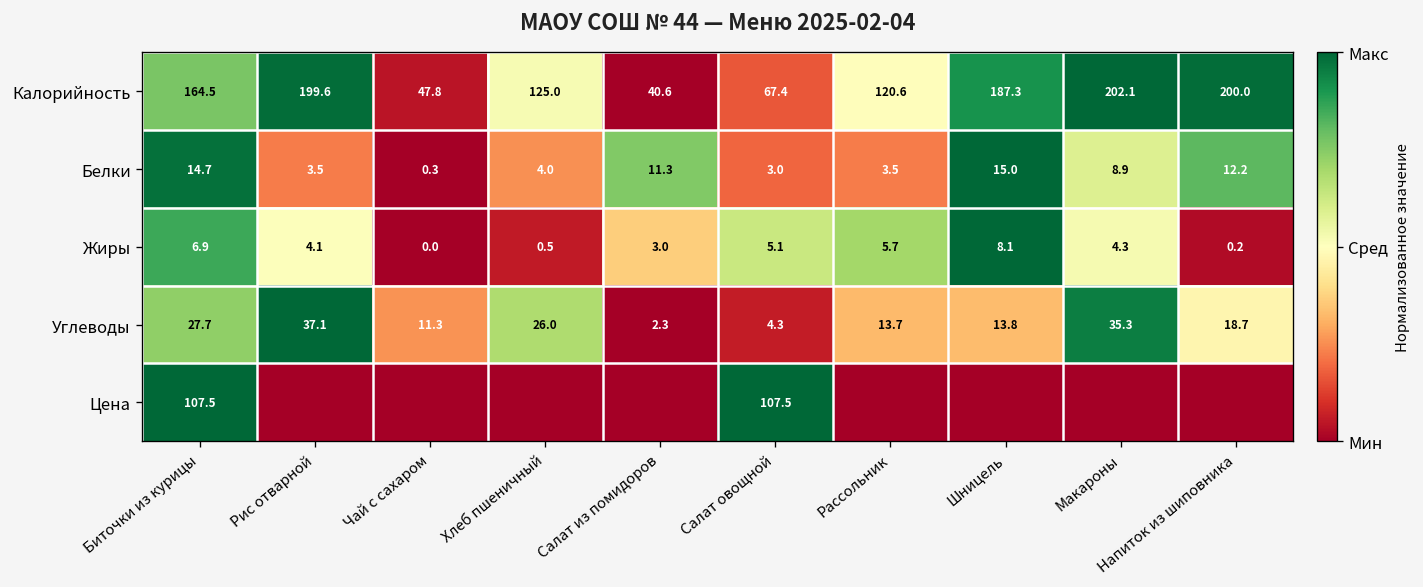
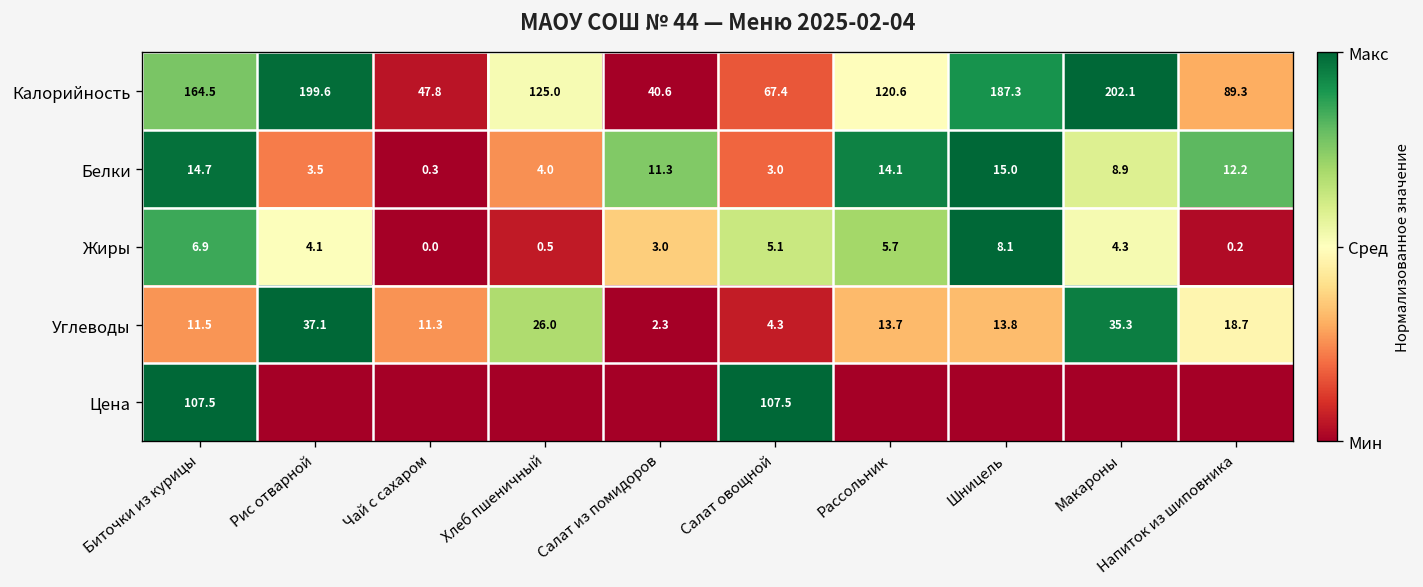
  {
    "Калорийность": {
      "Биточки из курицы": 164.5,
      "Рис отварной": 199.6,
      "Чай с сахаром": 47.8,
      "Хлеб пшеничный": 125.0,
      "Салат из помидоров": 40.6,
      "Салат овощной": 67.4,
      "Рассольник": 120.6,
      "Шницель": 187.3,
      "Макароны": 202.1,
-     "Напиток из шиповника": 200.0
+     "Напиток из шиповника": 89.3
    },
    "Белки": {
      "Биточки из курицы": 14.7,
      "Рис отварной": 3.5,
      "Чай с сахаром": 0.3,
      "Хлеб пшеничный": 4.0,
      "Салат из помидоров": 11.3,
      "Салат овощной": 3.0,
-     "Рассольник": 3.5,
+     "Рассольник": 14.1,
      "Шницель": 15.0,
      "Макароны": 8.9,
      "Напиток из шиповника": 12.2
    },
    "Жиры": {
      "Биточки из курицы": 6.9,
      "Рис отварной": 4.1,
      "Чай с сахаром": 0.0,
      "Хлеб пшеничный": 0.5,
      "Салат из помидоров": 3.0,
      "Салат овощной": 5.1,
      "Рассольник": 5.7,
      "Шницель": 8.1,
      "Макароны": 4.3,
      "Напиток из шиповника": 0.2
    },
    "Углеводы": {
-     "Биточки из курицы": 27.7,
+     "Биточки из курицы": 11.5,
      "Рис отварной": 37.1,
      "Чай с сахаром": 11.3,
      "Хлеб пшеничный": 26.0,
      "Салат из помидоров": 2.3,
      "Салат овощной": 4.3,
      "Рассольник": 13.7,
      "Шницель": 13.8,
      "Макароны": 35.3,
      "Напиток из шиповника": 18.7
    },
    "Цена": {
      "Биточки из курицы": 107.5,
      "Салат овощной": 107.5
    }
  }
